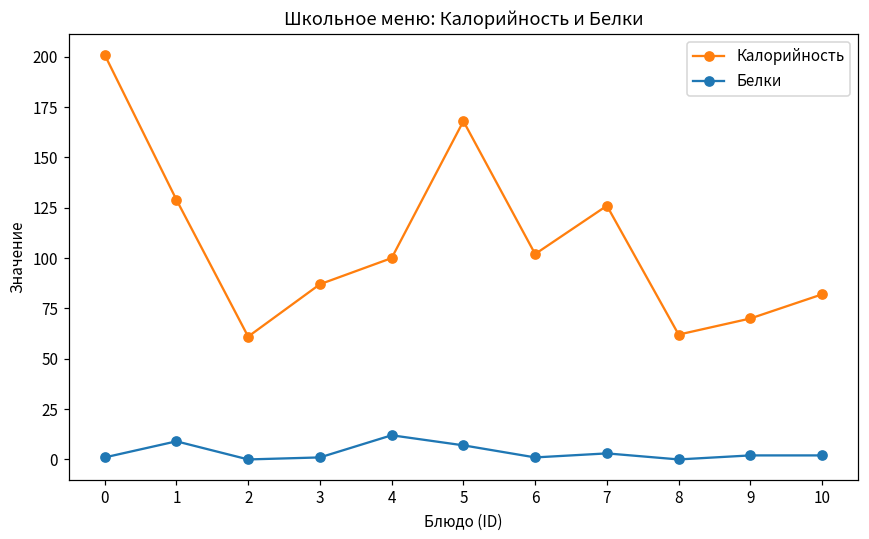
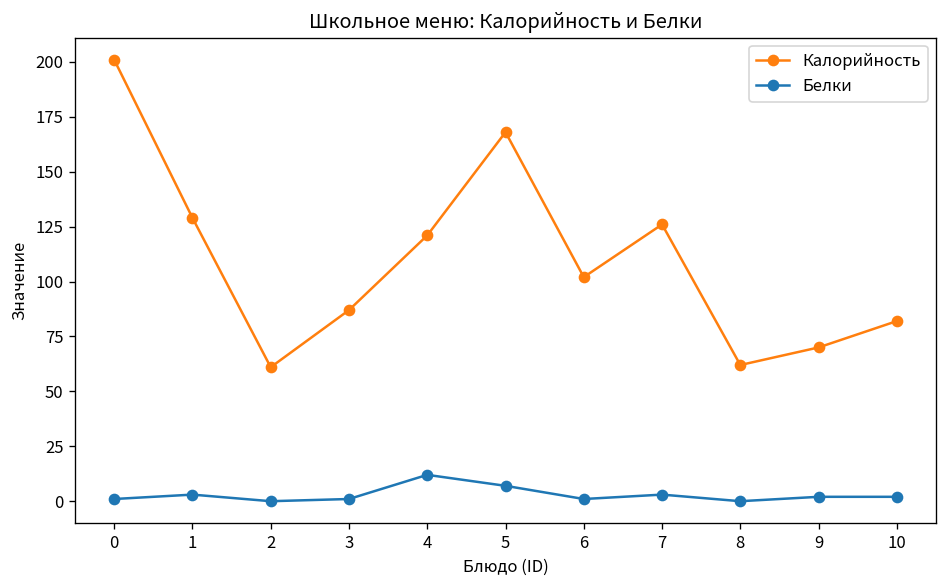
  {
    "Калорийность": {
      "0": 201,
      "1": 129,
      "2": 61,
      "3": 87,
-     "4": 100,
+     "4": 121,
      "5": 168,
      "6": 102,
      "7": 126,
      "8": 62,
      "9": 70,
      "10": 82
    },
    "Белки": {
      "0": 1,
-     "1": 9,
+     "1": 3,
      "2": 0,
      "3": 1,
      "4": 12,
      "5": 7,
      "6": 1,
      "7": 3,
      "8": 0,
      "9": 2,
      "10": 2
    }
  }
